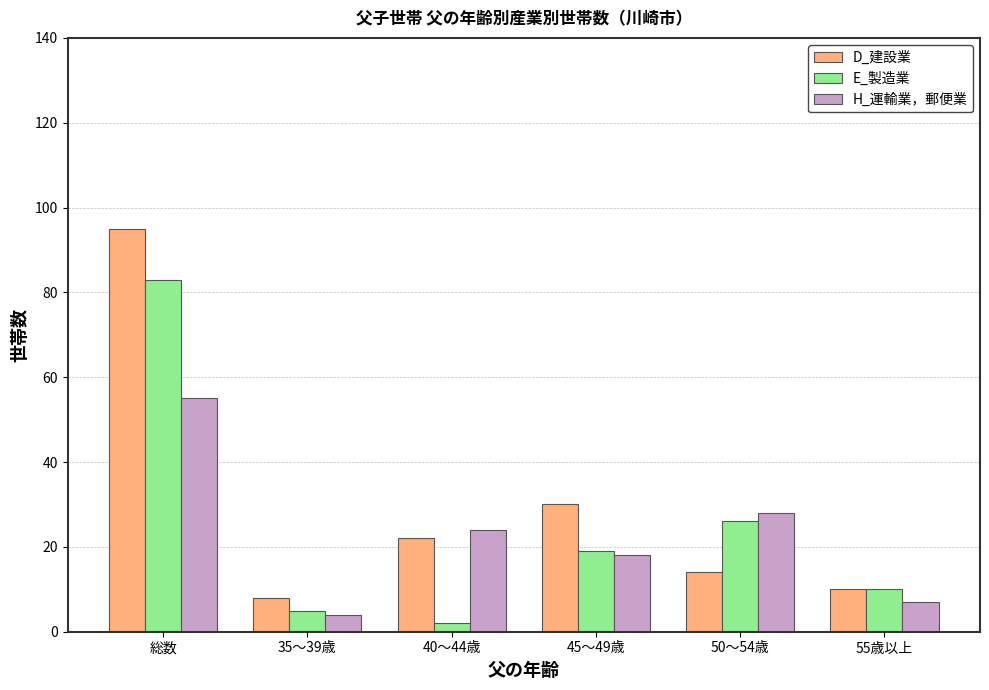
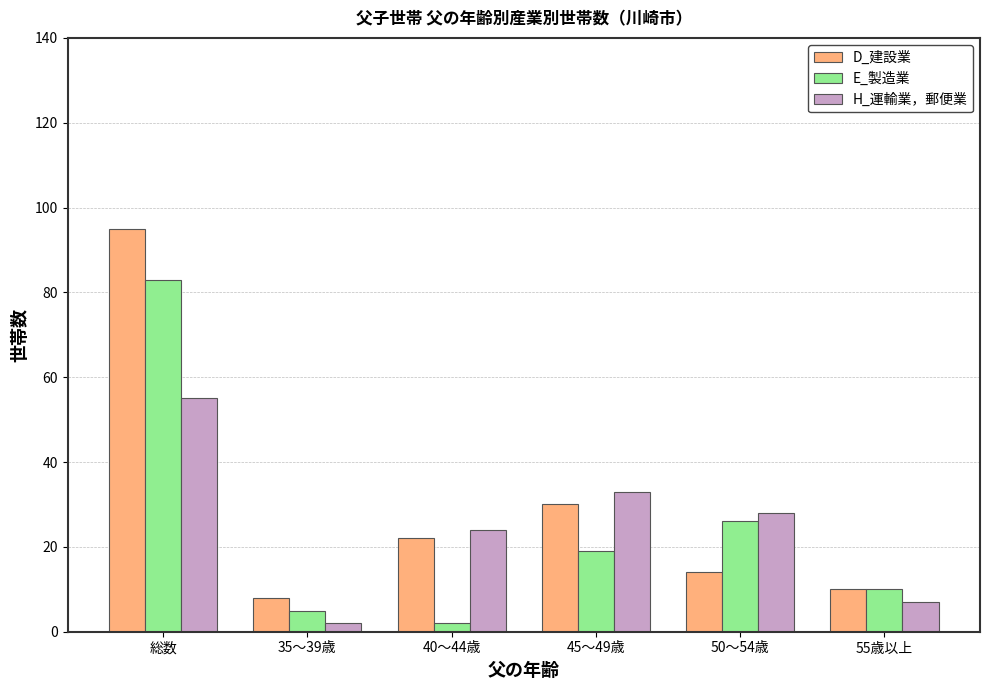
  {
    "D_建設業": {
      "総数": 95,
      "35～39歳": 8,
      "40～44歳": 22,
      "45～49歳": 30,
      "50～54歳": 14,
      "55歳以上": 10
    },
    "E_製造業": {
      "総数": 83,
      "35～39歳": 5,
      "40～44歳": 2,
      "45～49歳": 19,
      "50～54歳": 26,
      "55歳以上": 10
    },
    "H_運輸業，郵便業": {
      "総数": 55,
-     "35～39歳": 4,
+     "35～39歳": 2,
      "40～44歳": 24,
-     "45～49歳": 18,
+     "45～49歳": 33,
      "50～54歳": 28,
      "55歳以上": 7
    }
  }
